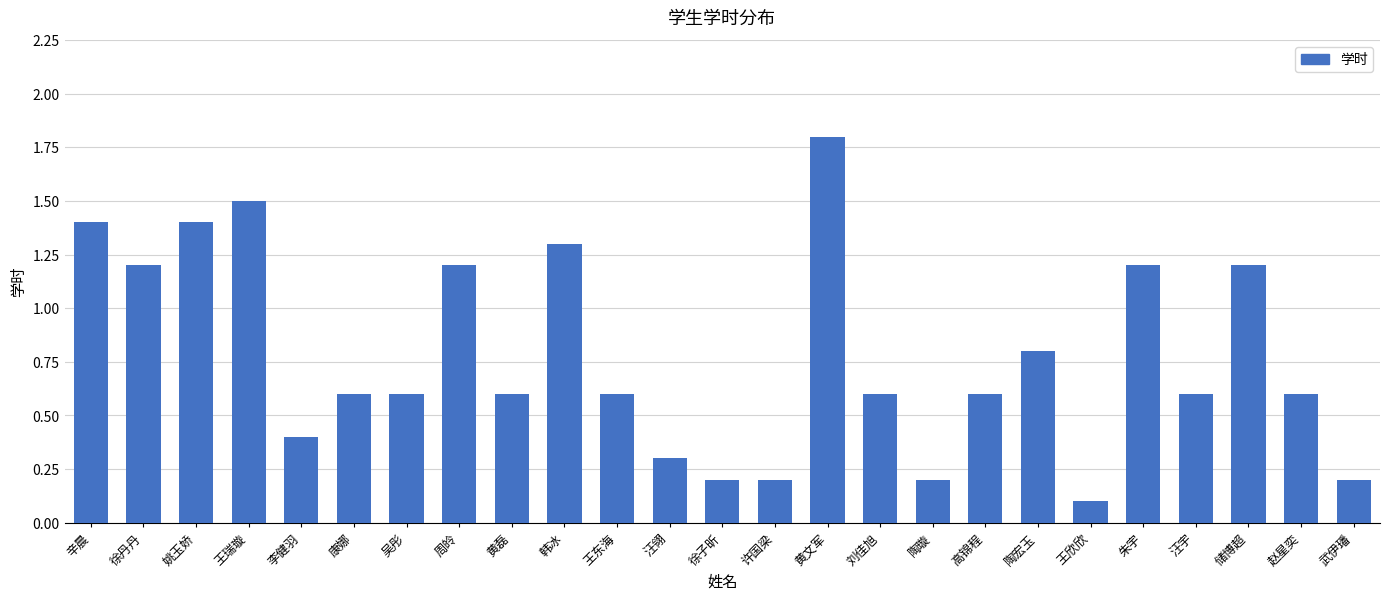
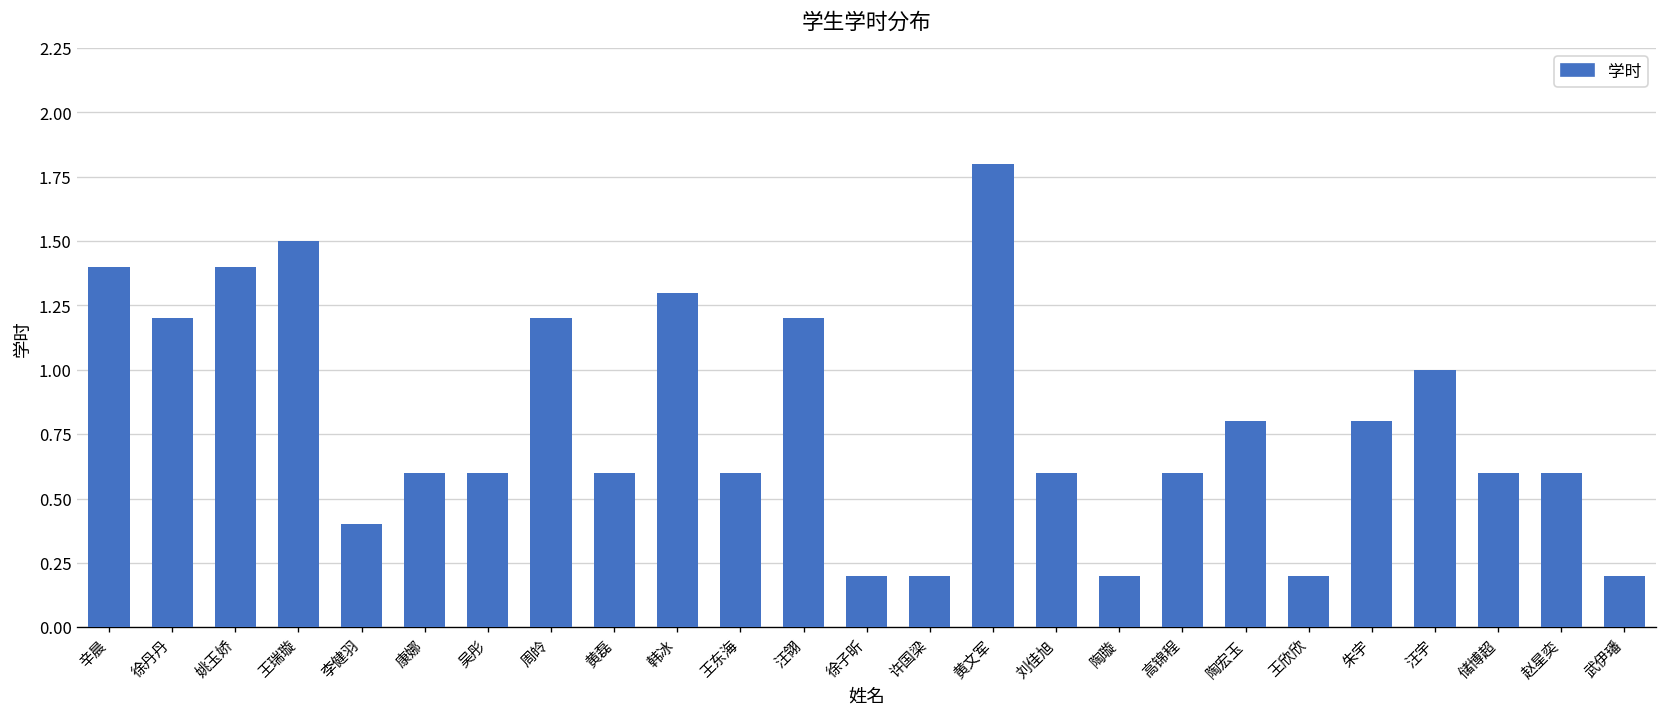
  {
    "辛晨": 1.4,
    "徐丹丹": 1.2,
    "姚玉娇": 1.4,
    "王瑞璇": 1.5,
    "李健羽": 0.4,
    "康娜": 0.6,
    "吴彤": 0.6,
    "周皊": 1.2,
    "黄磊": 0.6,
    "韩冰": 1.3,
    "王东海": 0.6,
-   "汪翎": 0.3,
+   "汪翎": 1.2,
    "徐子昕": 0.2,
    "许国梁": 0.2,
    "黄文军": 1.8,
    "刘佳旭": 0.6,
    "陶璇": 0.2,
    "高锦程": 0.6,
    "陶宏玉": 0.8,
-   "王欣欣": 0.1,
-   "朱宇": 1.2,
-   "汪宇": 0.6,
-   "储博超": 1.2,
+   "王欣欣": 0.2,
+   "朱宇": 0.8,
+   "汪宇": 1.0,
+   "储博超": 0.6,
    "赵星奕": 0.6,
    "武伊璠": 0.2
  }
